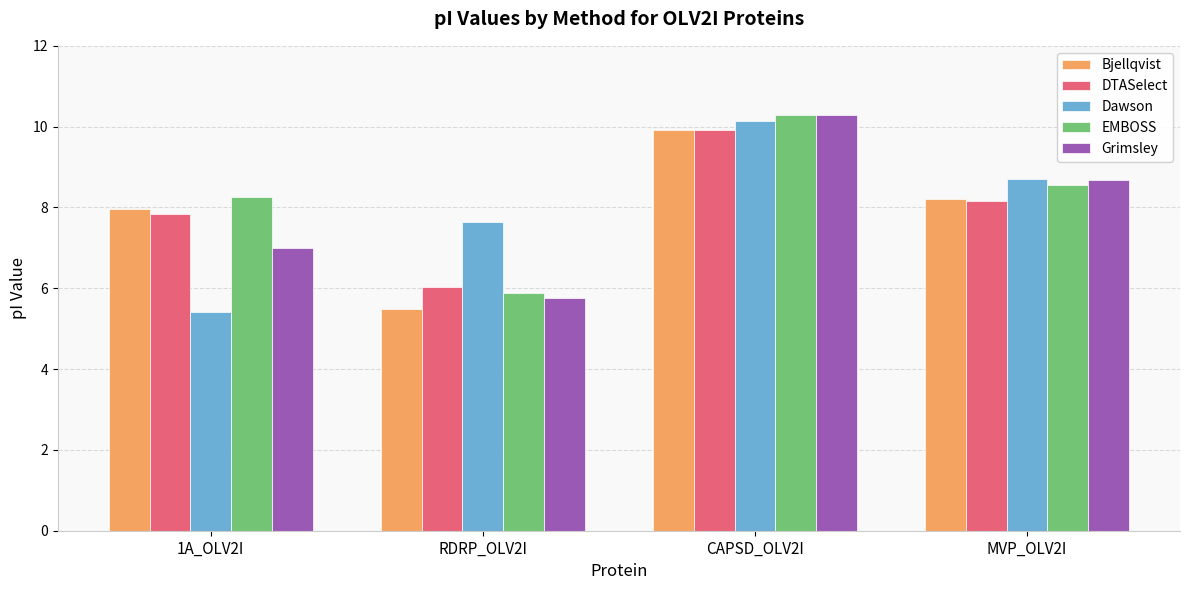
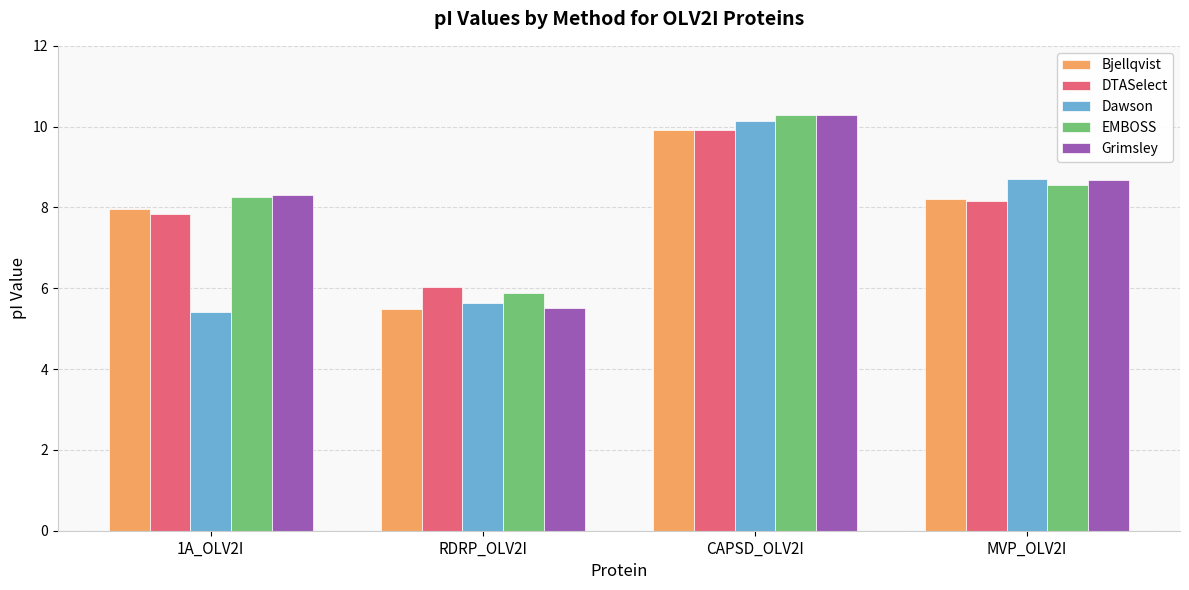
  {
    "Bjellqvist": {
      "1A_OLV2I": 8.0,
      "RDRP_OLV2I": 5.5,
      "CAPSD_OLV2I": 9.9,
      "MVP_OLV2I": 8.2
    },
    "DTASelect": {
      "1A_OLV2I": 7.8,
      "RDRP_OLV2I": 6.0,
      "CAPSD_OLV2I": 9.9,
      "MVP_OLV2I": 8.2
    },
    "Dawson": {
      "1A_OLV2I": 5.4,
-     "RDRP_OLV2I": 7.6,
+     "RDRP_OLV2I": 5.6,
      "CAPSD_OLV2I": 10.1,
      "MVP_OLV2I": 8.7
    },
    "EMBOSS": {
      "1A_OLV2I": 8.3,
      "RDRP_OLV2I": 5.9,
      "CAPSD_OLV2I": 10.3,
      "MVP_OLV2I": 8.6
    },
    "Grimsley": {
-     "1A_OLV2I": 7.0,
-     "RDRP_OLV2I": 5.8,
+     "1A_OLV2I": 8.3,
+     "RDRP_OLV2I": 5.5,
      "CAPSD_OLV2I": 10.3,
      "MVP_OLV2I": 8.7
    }
  }
